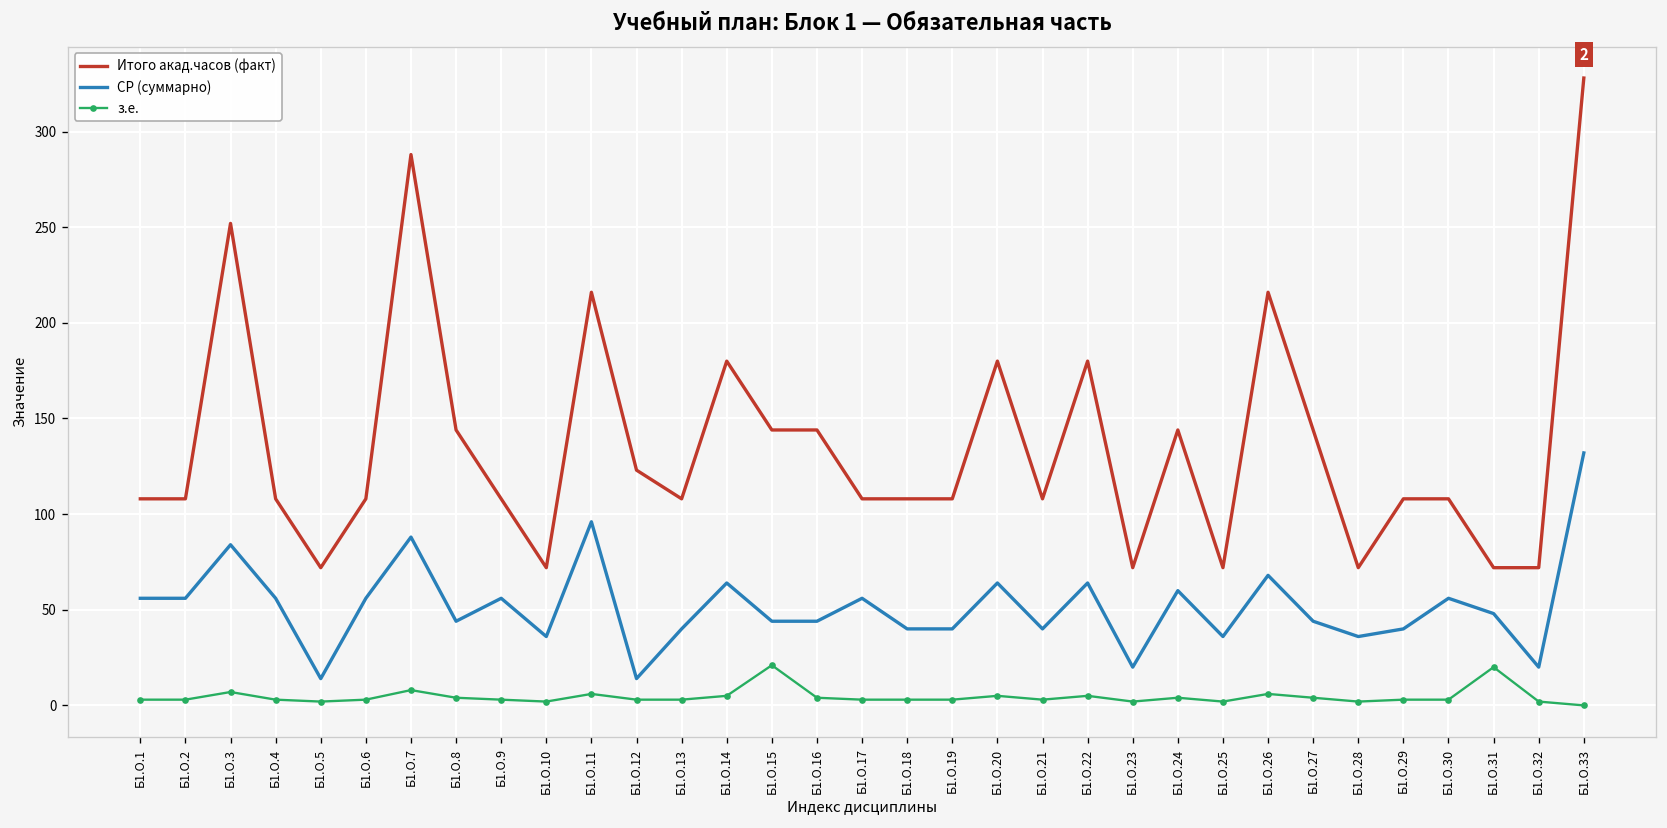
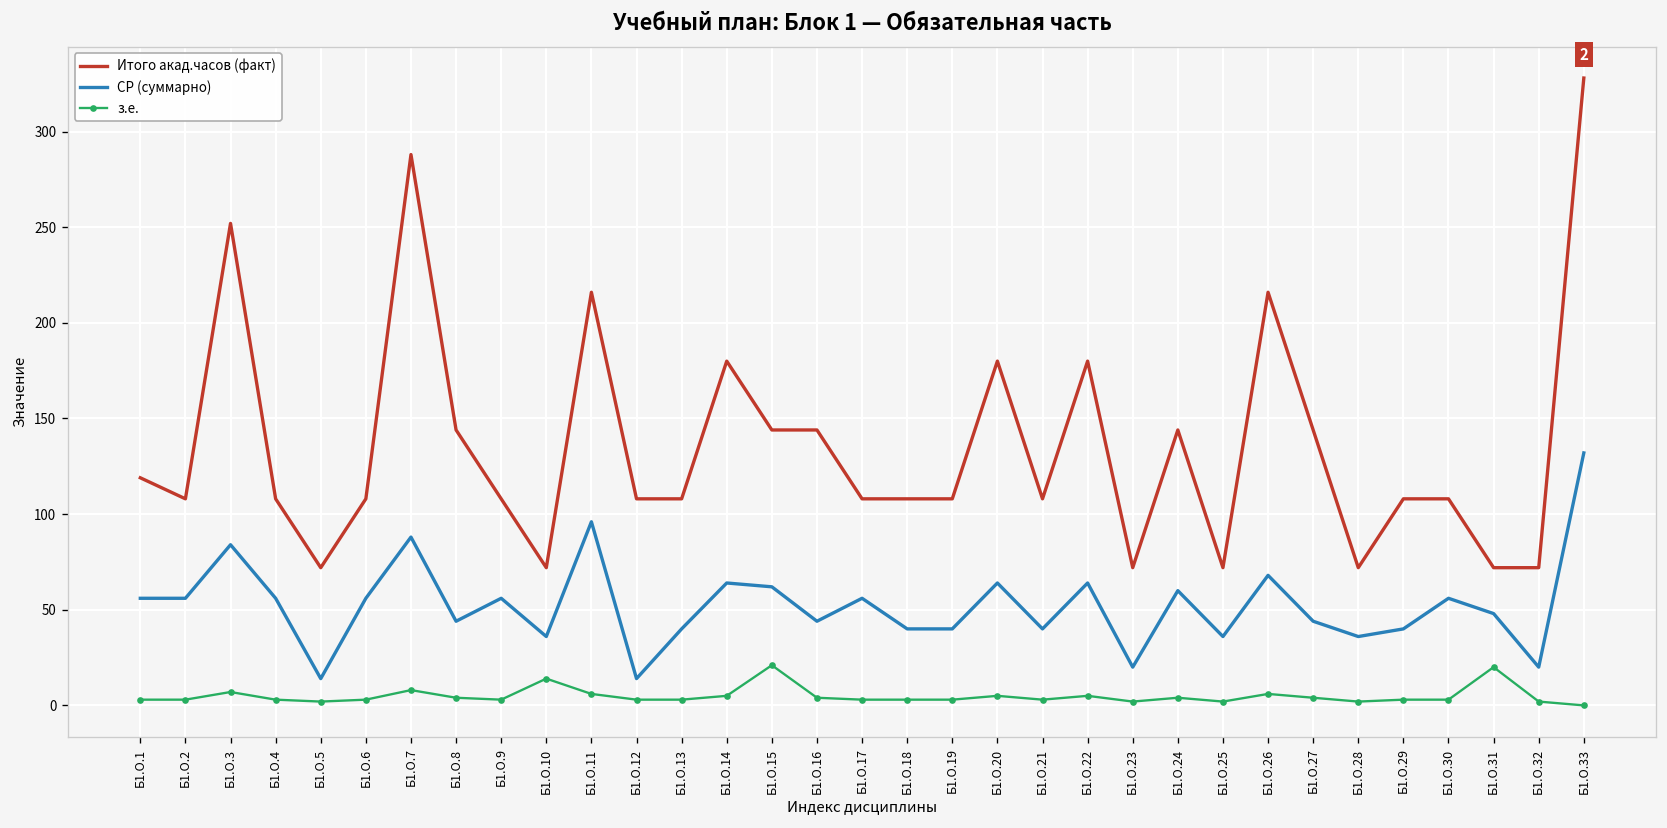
  {
    "Итого акад.часов (факт)": {
-     "Б1.О.1": 108,
+     "Б1.О.1": 119,
      "Б1.О.2": 108,
      "Б1.О.3": 252,
      "Б1.О.4": 108,
      "Б1.О.5": 72,
      "Б1.О.6": 108,
      "Б1.О.7": 288,
      "Б1.О.8": 144,
      "Б1.О.9": 108,
      "Б1.О.10": 72,
      "Б1.О.11": 216,
-     "Б1.О.12": 123,
+     "Б1.О.12": 108,
      "Б1.О.13": 108,
      "Б1.О.14": 180,
      "Б1.О.15": 144,
      "Б1.О.16": 144,
      "Б1.О.17": 108,
      "Б1.О.18": 108,
      "Б1.О.19": 108,
      "Б1.О.20": 180,
      "Б1.О.21": 108,
      "Б1.О.22": 180,
      "Б1.О.23": 72,
      "Б1.О.24": 144,
      "Б1.О.25": 72,
      "Б1.О.26": 216,
      "Б1.О.27": 144,
      "Б1.О.28": 72,
      "Б1.О.29": 108,
      "Б1.О.30": 108,
      "Б1.О.31": 72,
      "Б1.О.32": 72
    },
    "СР (суммарно)": {
      "Б1.О.1": 56,
      "Б1.О.2": 56,
      "Б1.О.3": 84,
      "Б1.О.4": 56,
      "Б1.О.5": 14,
      "Б1.О.6": 56,
      "Б1.О.7": 88,
      "Б1.О.8": 44,
      "Б1.О.9": 56,
      "Б1.О.10": 36,
      "Б1.О.11": 96,
      "Б1.О.12": 14,
      "Б1.О.13": 40,
      "Б1.О.14": 64,
-     "Б1.О.15": 44,
+     "Б1.О.15": 62,
      "Б1.О.16": 44,
      "Б1.О.17": 56,
      "Б1.О.18": 40,
      "Б1.О.19": 40,
      "Б1.О.20": 64,
      "Б1.О.21": 40,
      "Б1.О.22": 64,
      "Б1.О.23": 20,
      "Б1.О.24": 60,
      "Б1.О.25": 36,
      "Б1.О.26": 68,
      "Б1.О.27": 44,
      "Б1.О.28": 36,
      "Б1.О.29": 40,
      "Б1.О.30": 56,
      "Б1.О.31": 48,
      "Б1.О.32": 20,
      "Б1.О.33": 132
    },
    "з.е.": {
      "Б1.О.1": 3,
      "Б1.О.2": 3,
      "Б1.О.3": 7,
      "Б1.О.4": 3,
      "Б1.О.5": 2,
      "Б1.О.6": 3,
      "Б1.О.7": 8,
      "Б1.О.8": 4,
      "Б1.О.9": 3,
-     "Б1.О.10": 2,
+     "Б1.О.10": 14,
      "Б1.О.11": 6,
      "Б1.О.12": 3,
      "Б1.О.13": 3,
      "Б1.О.14": 5,
      "Б1.О.15": 21,
      "Б1.О.16": 4,
      "Б1.О.17": 3,
      "Б1.О.18": 3,
      "Б1.О.19": 3,
      "Б1.О.20": 5,
      "Б1.О.21": 3,
      "Б1.О.22": 5,
      "Б1.О.23": 2,
      "Б1.О.24": 4,
      "Б1.О.25": 2,
      "Б1.О.26": 6,
      "Б1.О.27": 4,
      "Б1.О.28": 2,
      "Б1.О.29": 3,
      "Б1.О.30": 3,
      "Б1.О.31": 20,
      "Б1.О.32": 2,
      "Б1.О.33": 0
    }
  }
